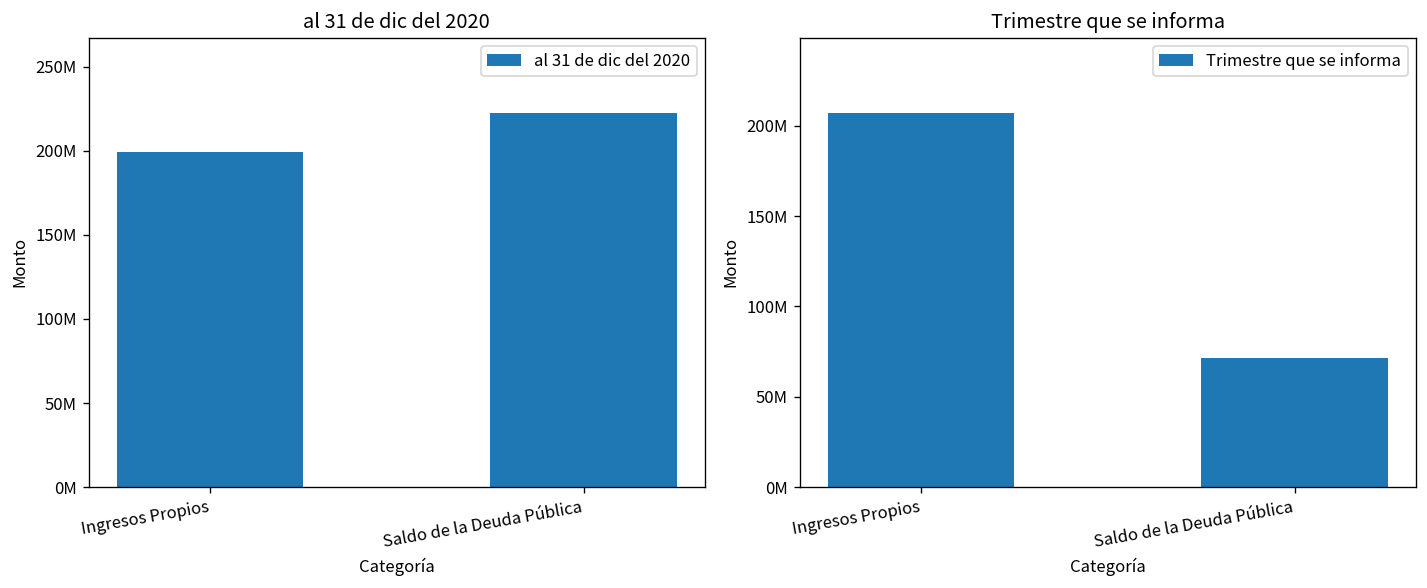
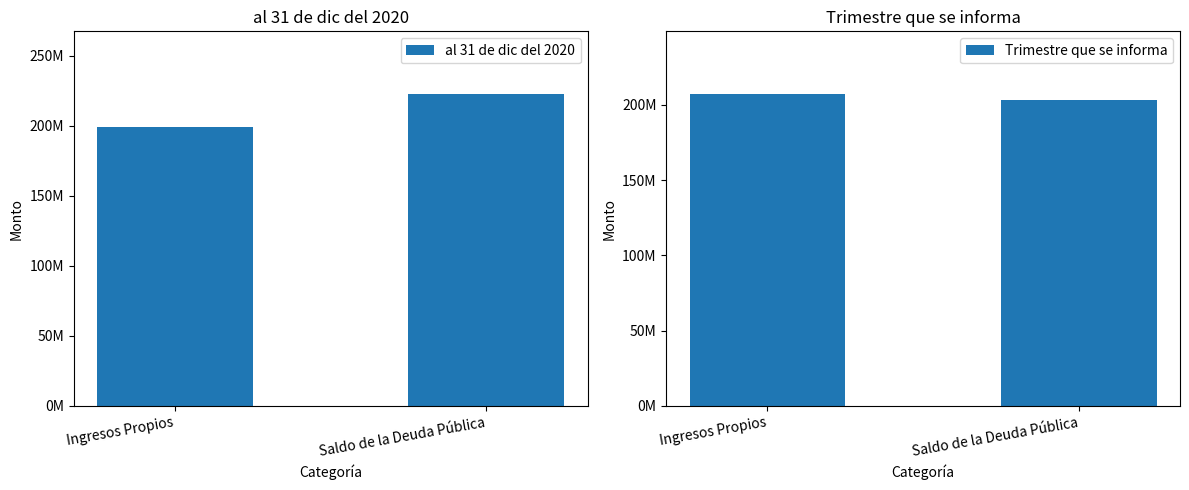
  {
    "al 31 de dic del 2020": {
      "Ingresos Propios": 199000000,
      "Saldo de la Deuda Pública": 223000000
    },
    "Trimestre que se informa": {
      "Ingresos Propios": 207000000,
-     "Saldo de la Deuda Pública": 71000000
+     "Saldo de la Deuda Pública": 203000000
    }
  }
